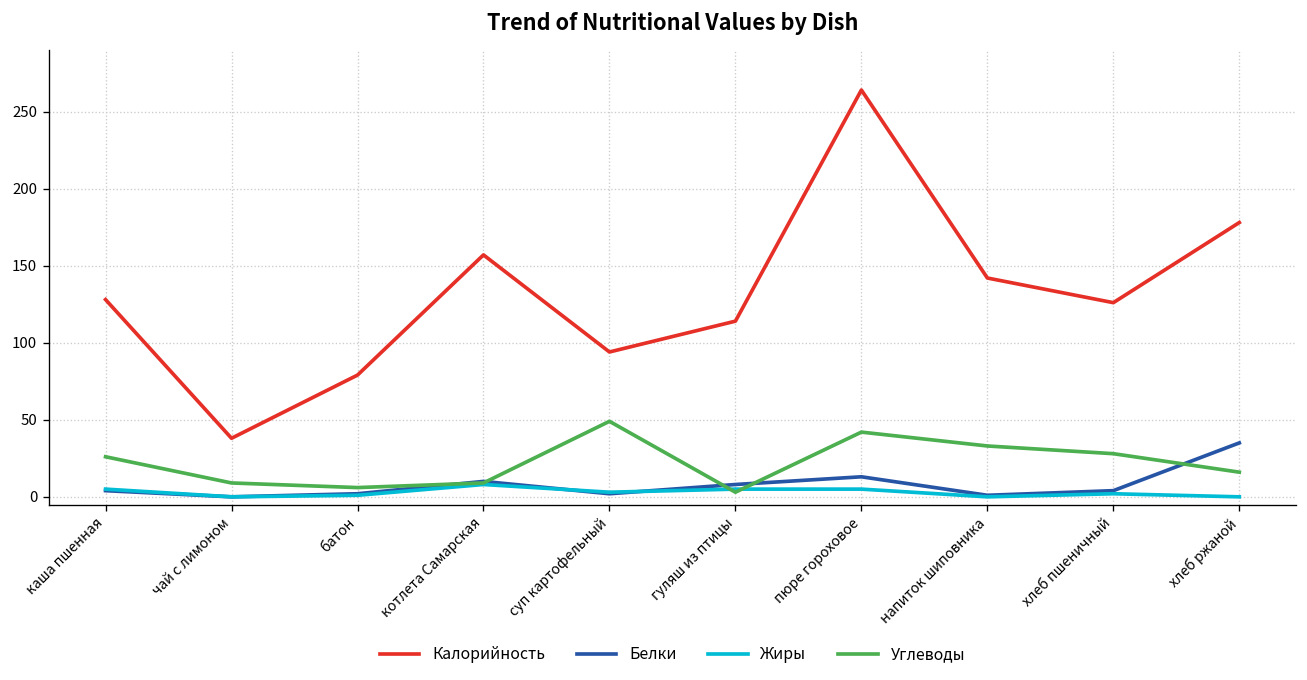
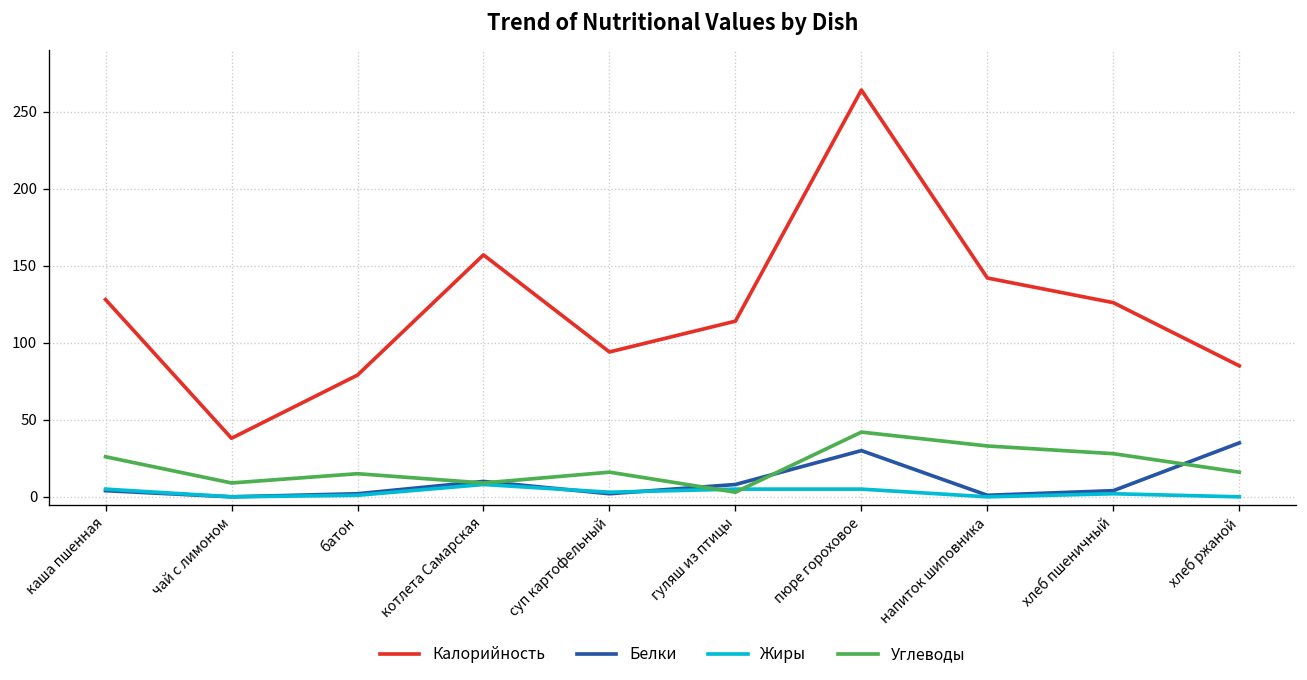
  {
    "Калорийность": {
      "каша пшенная": 128,
      "чай с лимоном": 38,
      "батон": 79,
      "котлета Самарская": 157,
      "суп картофельный": 94,
      "гуляш из птицы": 114,
      "пюре гороховое": 264,
      "напиток шиповника": 142,
      "хлеб пшеничный": 126,
-     "хлеб ржаной": 178
+     "хлеб ржаной": 85
    },
    "Белки": {
      "гуляш из птицы": 8,
-     "пюре гороховое": 13,
+     "пюре гороховое": 30,
      "хлеб пшеничный": 4,
      "хлеб ржаной": 35
    },
    "Жиры": {
      "гуляш из птицы": 5,
      "пюре гороховое": 5,
      "хлеб пшеничный": 2,
      "хлеб ржаной": 0
    },
    "Углеводы": {
      "каша пшенная": 26,
      "чай с лимоном": 9,
-     "батон": 6,
-     "суп картофельный": 49,
+     "батон": 15,
+     "суп картофельный": 16,
      "гуляш из птицы": 3,
      "пюре гороховое": 42,
      "напиток шиповника": 33,
      "хлеб пшеничный": 28,
      "хлеб ржаной": 16
    }
  }
